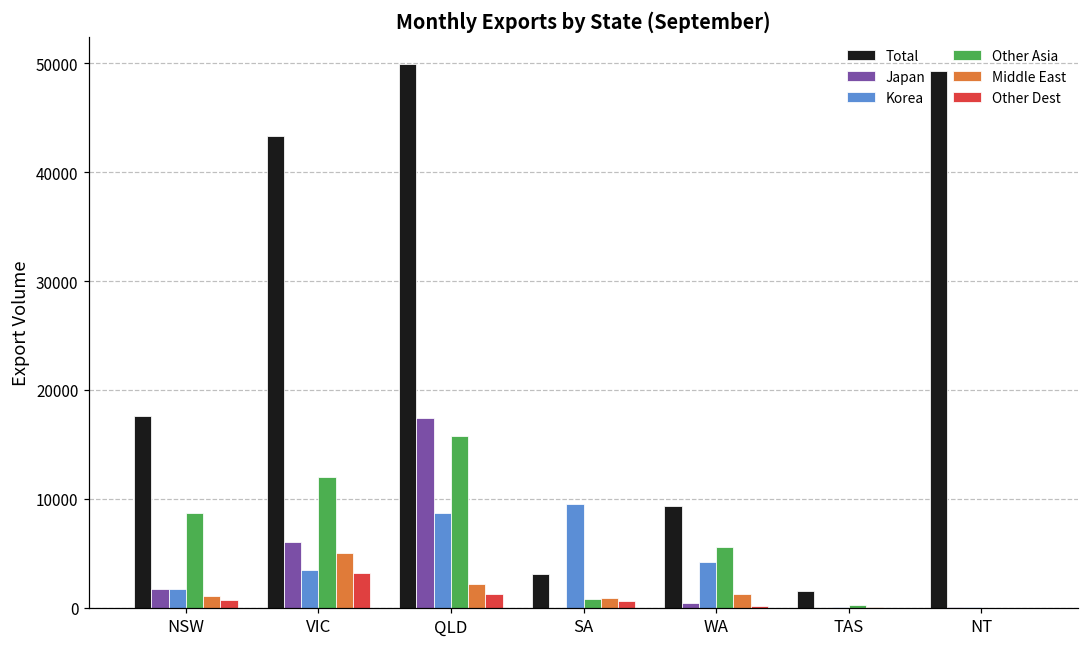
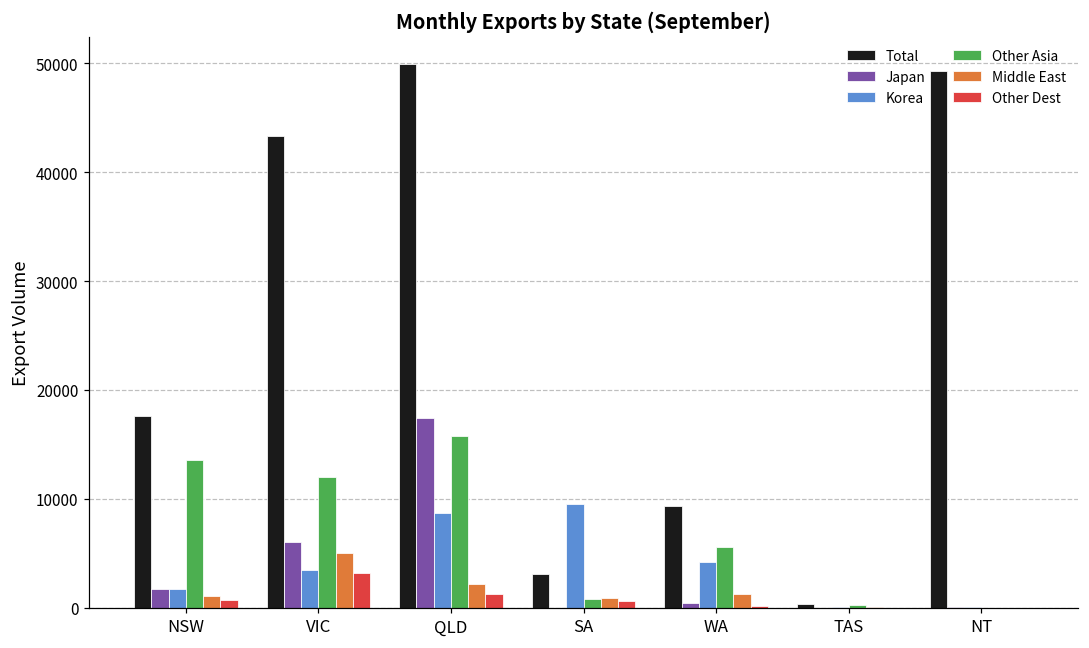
  {
    "Total": {
      "NSW": 18000,
      "VIC": 43000,
      "QLD": 50000,
      "SA": 3000,
      "WA": 9000,
-     "TAS": 2000,
+     "TAS": 0,
      "NT": 49000
    },
    "Japan": {
      "NSW": 2000,
      "VIC": 6000,
      "QLD": 17000,
      "SA": 0,
      "WA": 0,
      "TAS": 0
    },
    "Korea": {
      "NSW": 2000,
      "VIC": 3000,
      "QLD": 9000,
      "SA": 10000,
      "WA": 4000
    },
    "Other Asia": {
-     "NSW": 9000,
+     "NSW": 14000,
      "VIC": 12000,
      "QLD": 16000,
      "SA": 1000,
      "WA": 6000,
      "NT": 0
    }
  }
